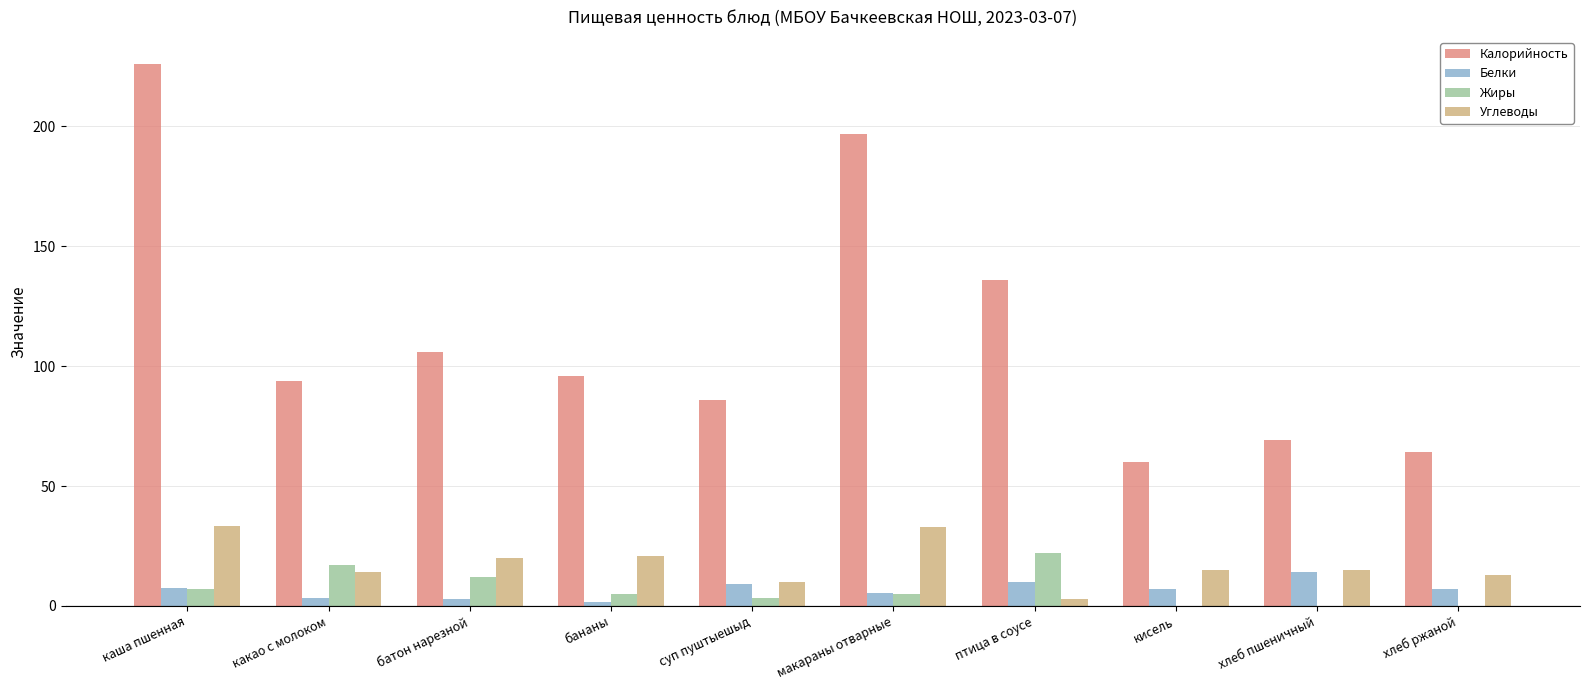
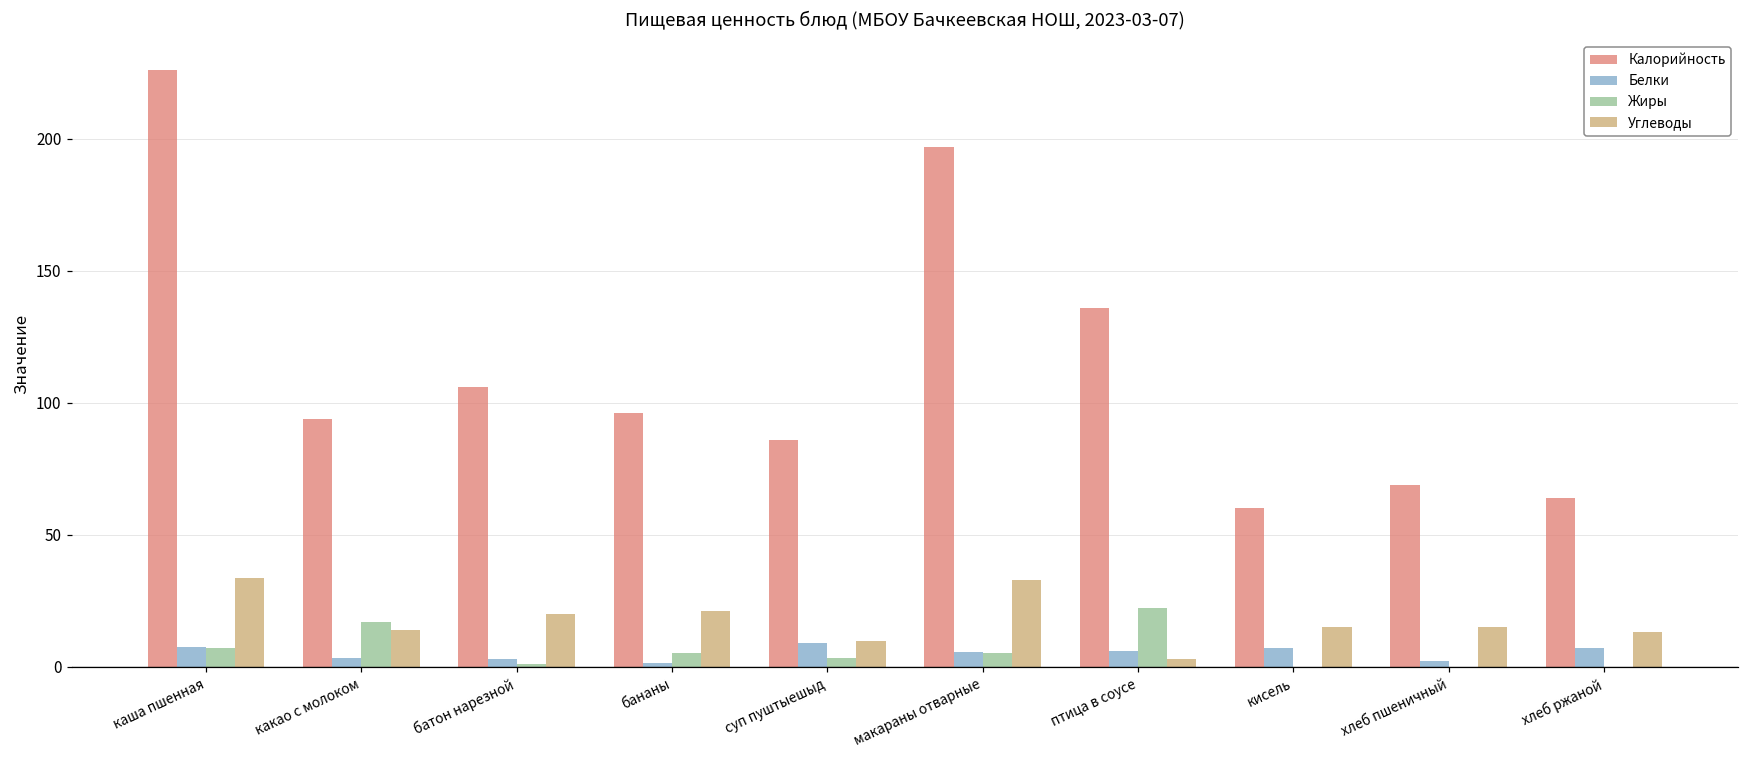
  {
    "Белки": {
      "каша пшенная": 8,
      "какао с молоком": 3,
      "батон нарезной": 3,
      "бананы": 2,
      "суп пуштыешыд": 9,
      "макараны отварные": 5,
-     "птица в соусе": 10,
+     "птица в соусе": 6,
      "кисель": 7,
-     "хлеб пшеничный": 14,
+     "хлеб пшеничный": 2,
      "хлеб ржаной": 7
    },
    "Жиры": {
      "каша пшенная": 7,
      "какао с молоком": 17,
-     "батон нарезной": 12,
+     "батон нарезной": 1,
      "бананы": 5,
      "суп пуштыешыд": 3,
      "макараны отварные": 5,
      "птица в соусе": 22,
      "кисель": 0,
      "хлеб пшеничный": 0,
      "хлеб ржаной": 0
    }
  }
